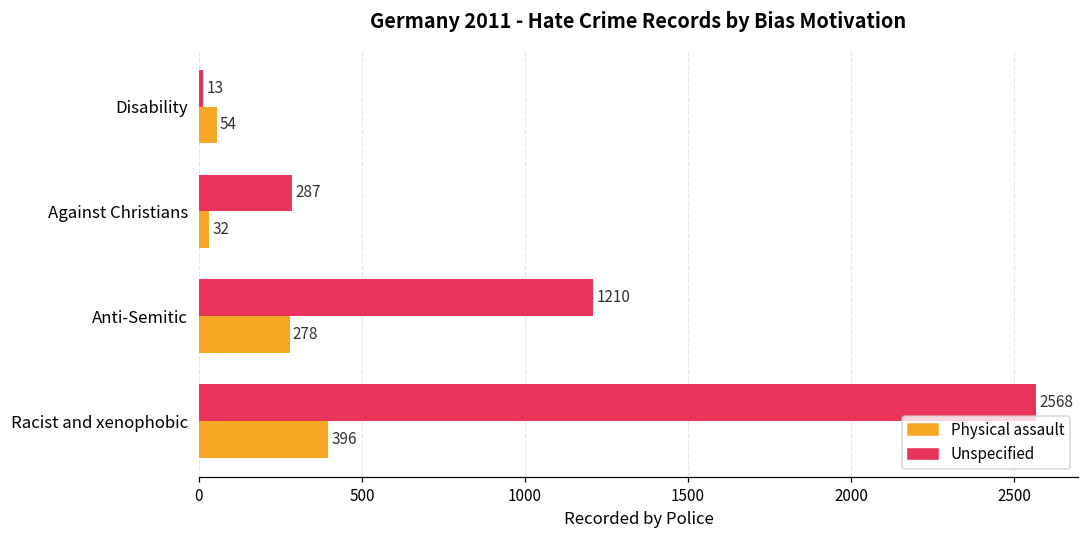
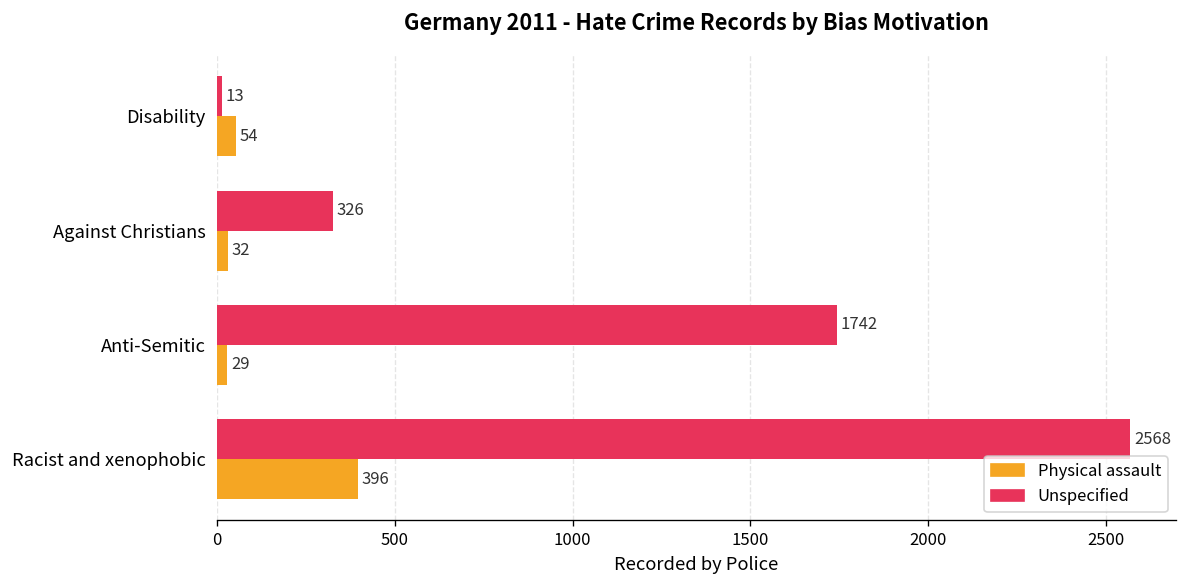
  {
    "Physical assault": {
      "Disability": 54,
      "Against Christians": 32,
-     "Anti-Semitic": 278,
+     "Anti-Semitic": 29,
      "Racist and xenophobic": 396
    },
    "Unspecified": {
      "Disability": 13,
-     "Against Christians": 287,
-     "Anti-Semitic": 1210,
+     "Against Christians": 326,
+     "Anti-Semitic": 1742,
      "Racist and xenophobic": 2568
    }
  }
